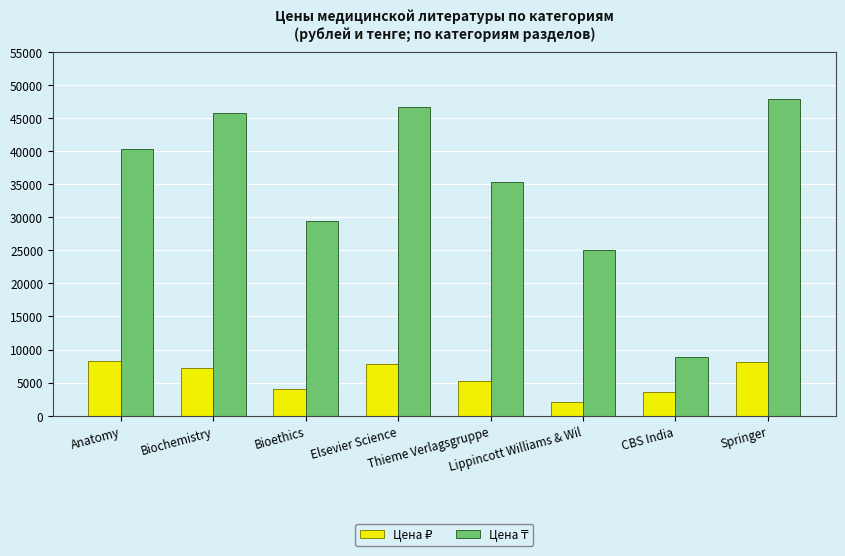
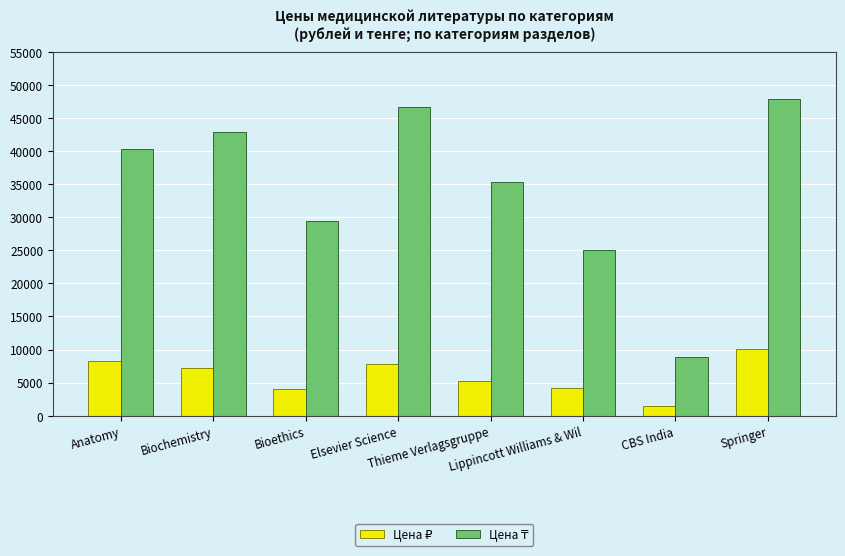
  {
    "Цена ₽": {
      "Anatomy": 8000,
      "Biochemistry": 7000,
      "Bioethics": 4000,
      "Elsevier Science": 8000,
      "Thieme Verlagsgruppe": 5000,
-     "Lippincott Williams & Wil": 2000,
-     "CBS India": 4000,
-     "Springer": 8000
+     "Lippincott Williams & Wil": 4000,
+     "CBS India": 1000,
+     "Springer": 10000
    },
    "Цена ₸": {
      "Anatomy": 40000,
-     "Biochemistry": 46000,
+     "Biochemistry": 43000,
      "Bioethics": 29000,
      "Elsevier Science": 47000,
      "Thieme Verlagsgruppe": 35000,
      "Lippincott Williams & Wil": 25000,
      "CBS India": 9000,
      "Springer": 48000
    }
  }
